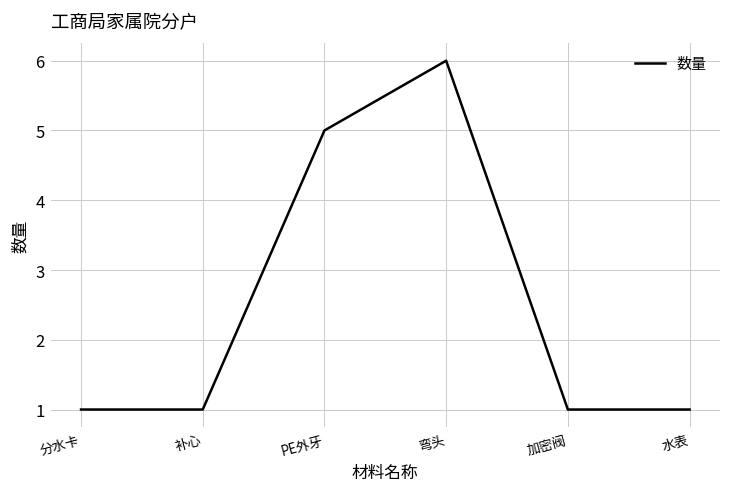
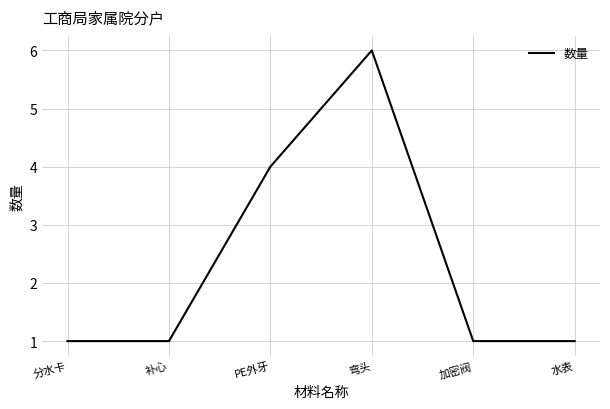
  {
    "分水卡": 1,
    "补心": 1,
-   "PE外牙": 5,
+   "PE外牙": 4,
    "弯头": 6,
    "加密阀": 1,
    "水表": 1
  }
